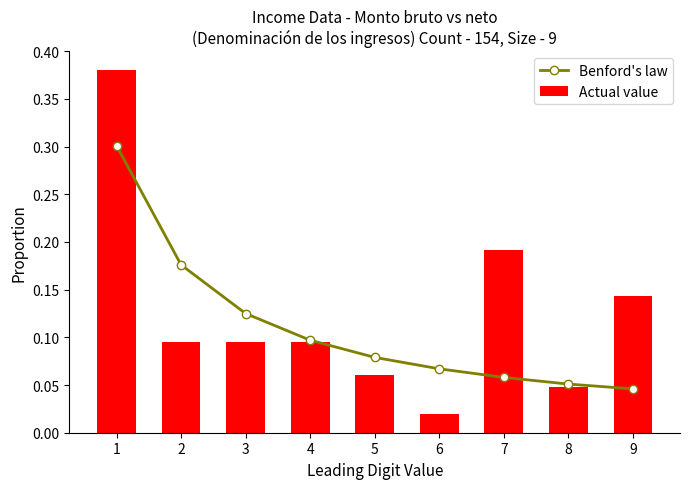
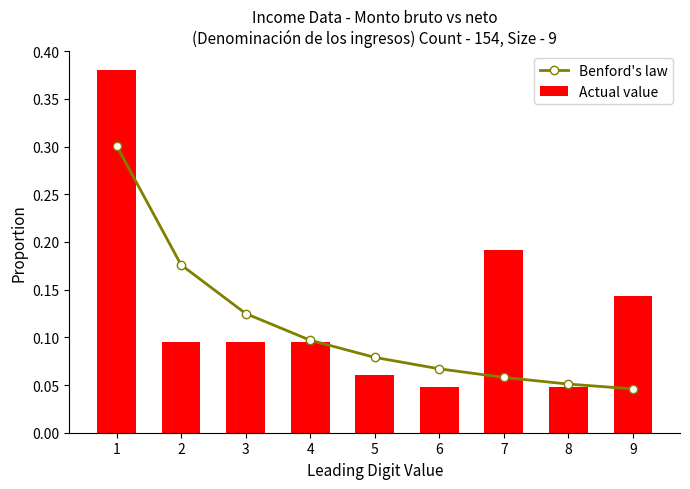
  {
    "Benford's law": {
      "1": 0.30,
      "2": 0.18,
      "3": 0.13,
      "4": 0.10,
      "5": 0.08,
      "6": 0.07,
      "7": 0.06,
      "8": 0.05,
      "9": 0.05
    },
    "Actual value": {
      "1": 0.38,
      "2": 0.10,
      "3": 0.10,
      "4": 0.10,
      "5": 0.06,
-     "6": 0.02,
+     "6": 0.05,
      "7": 0.19,
      "8": 0.05,
      "9": 0.14
    }
  }
